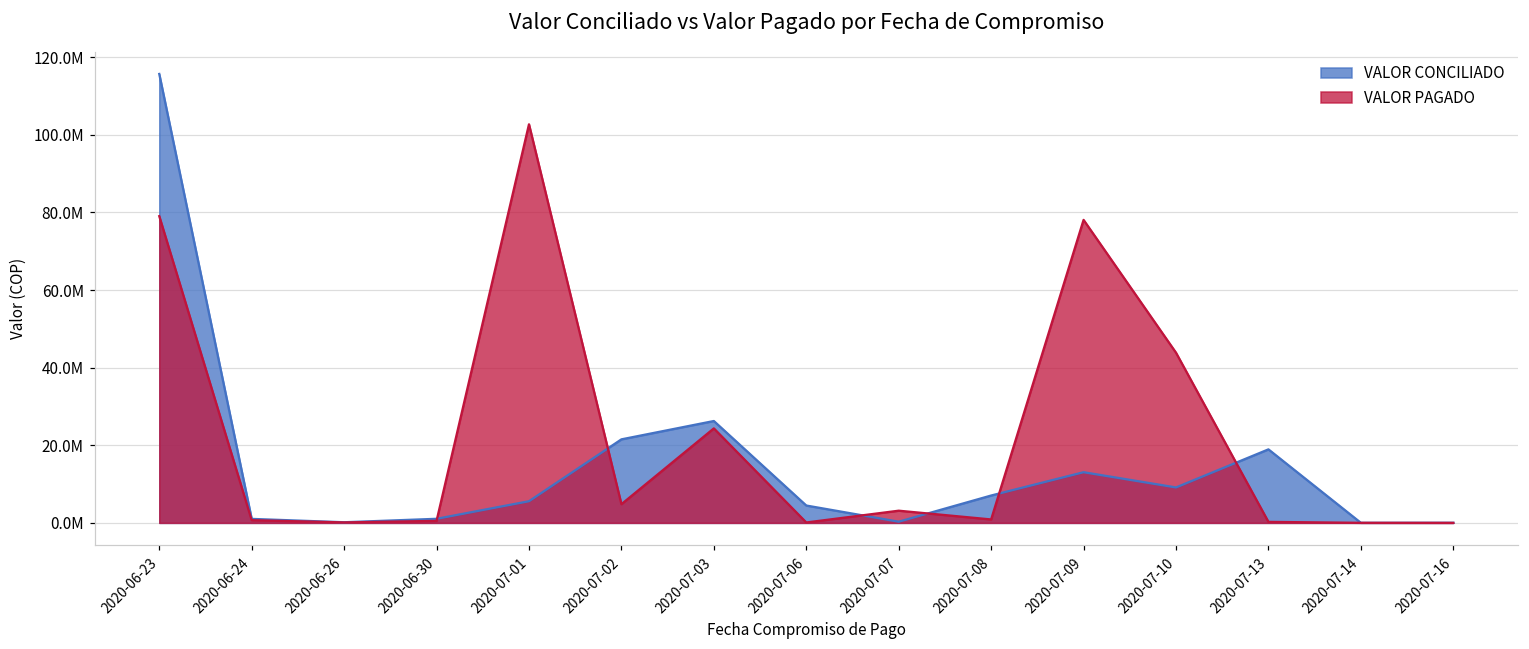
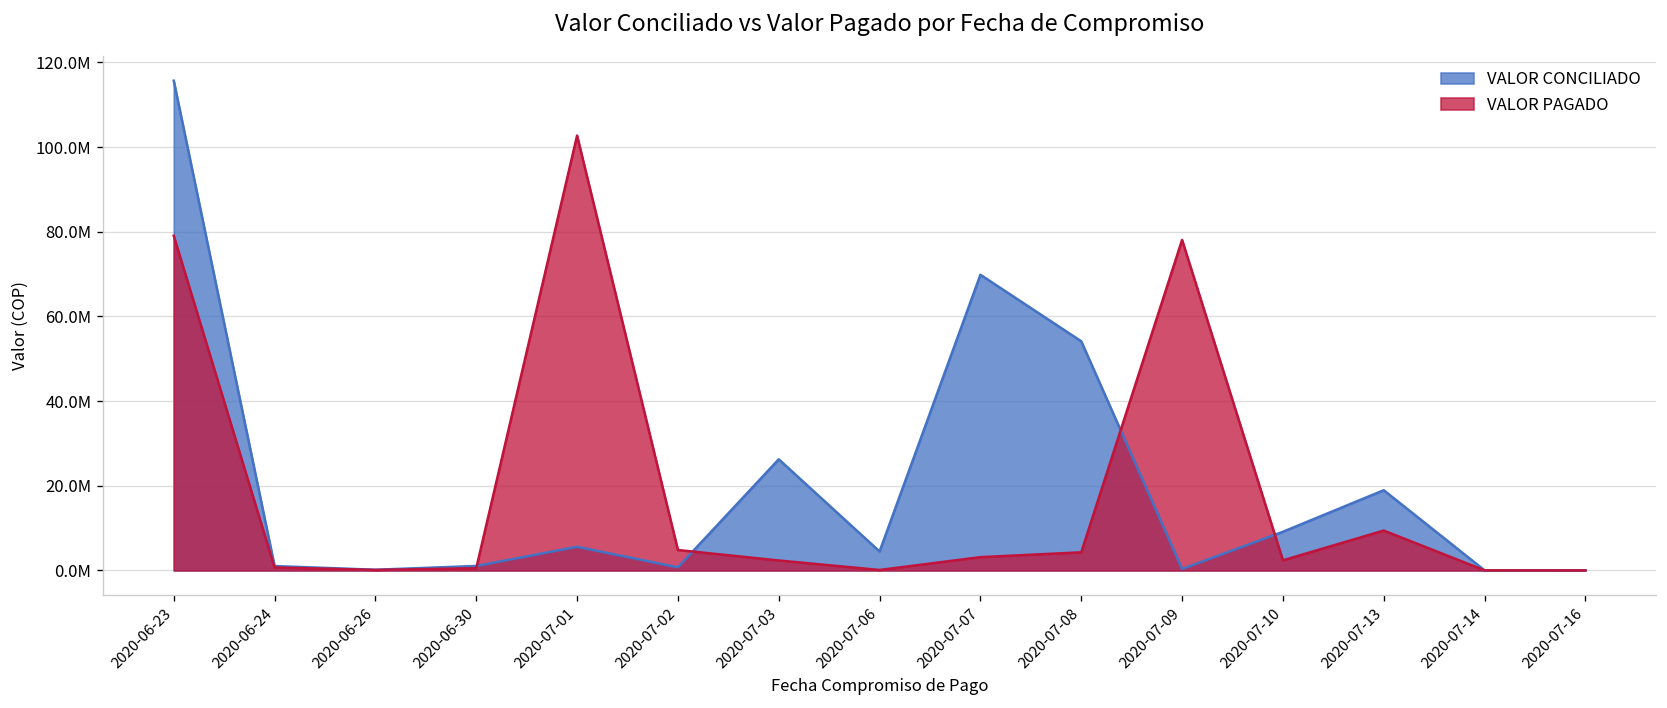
  {
    "VALOR CONCILIADO": {
      "2020-06-23": 116000000,
      "2020-07-01": 6000000,
-     "2020-07-02": 22000000,
+     "2020-07-02": 1000000,
      "2020-07-03": 26000000,
      "2020-07-06": 4000000,
-     "2020-07-07": 0,
-     "2020-07-08": 7000000,
-     "2020-07-09": 13000000,
+     "2020-07-07": 70000000,
+     "2020-07-08": 54000000,
+     "2020-07-09": 0,
      "2020-07-10": 9000000,
      "2020-07-13": 19000000
    },
    "VALOR PAGADO": {
      "2020-06-23": 79000000,
      "2020-07-01": 103000000,
      "2020-07-02": 5000000,
-     "2020-07-03": 24000000,
+     "2020-07-03": 2000000,
      "2020-07-06": 0,
      "2020-07-07": 3000000,
-     "2020-07-08": 1000000,
+     "2020-07-08": 4000000,
      "2020-07-09": 78000000,
-     "2020-07-10": 44000000,
-     "2020-07-13": 0
+     "2020-07-10": 2000000,
+     "2020-07-13": 9000000
    }
  }
